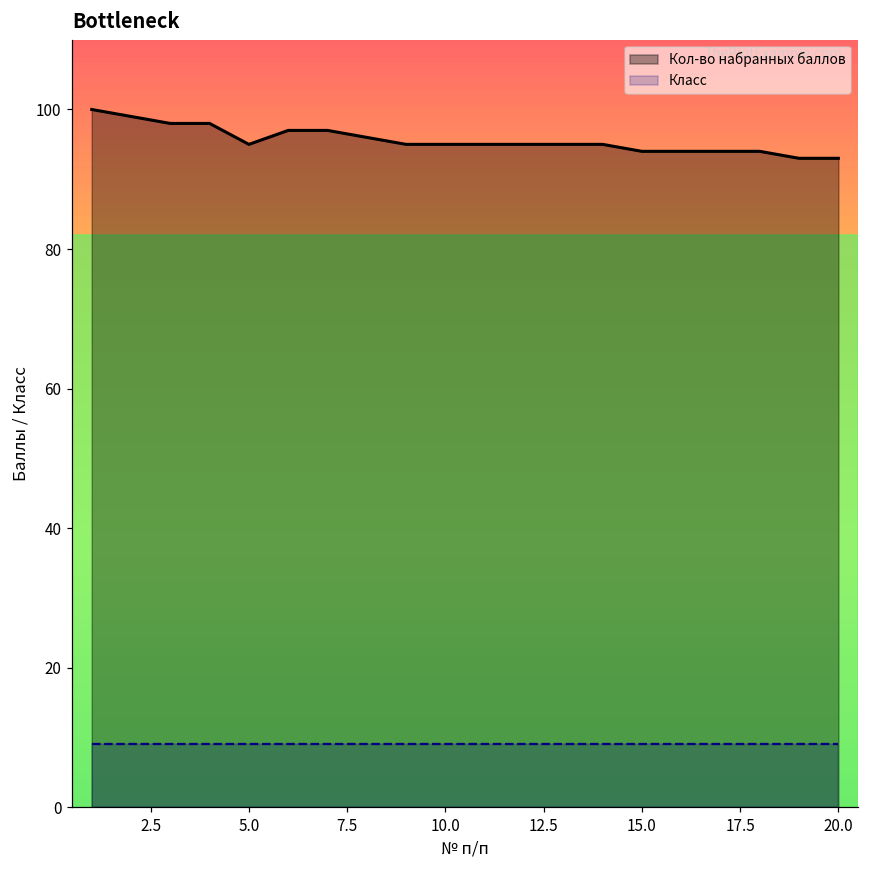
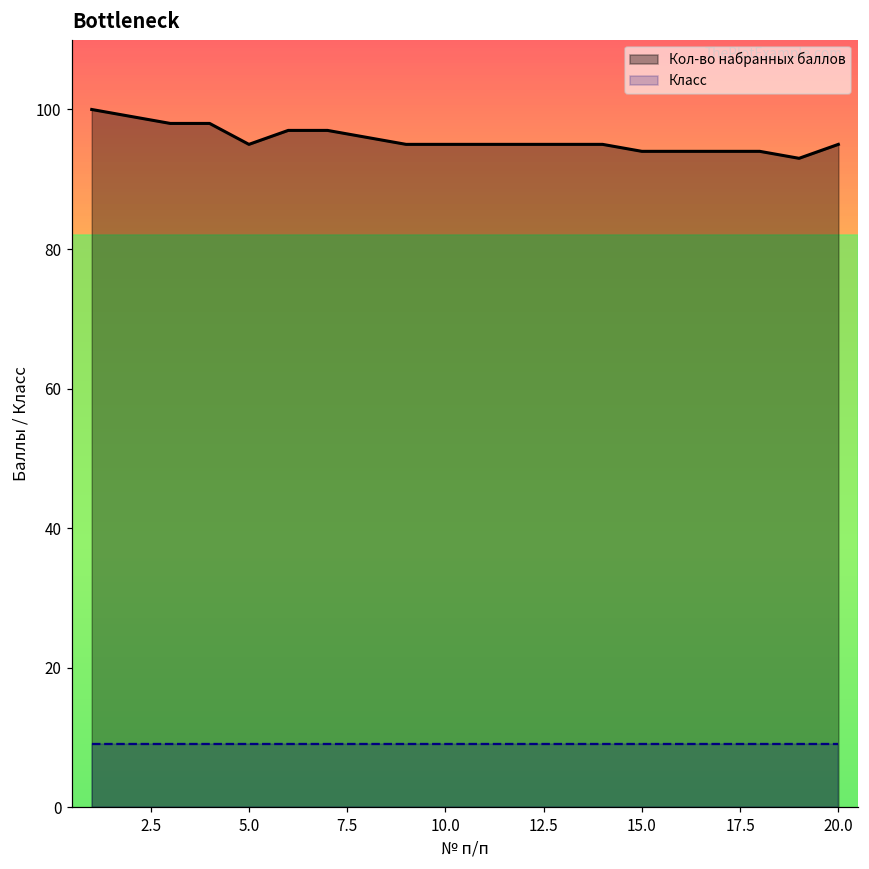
  {
    "Кол-во набранных баллов": {
      "5.0": 95,
      "10.0": 95,
      "15.0": 94,
-     "20.0": 93
+     "20.0": 95
    }
  }
